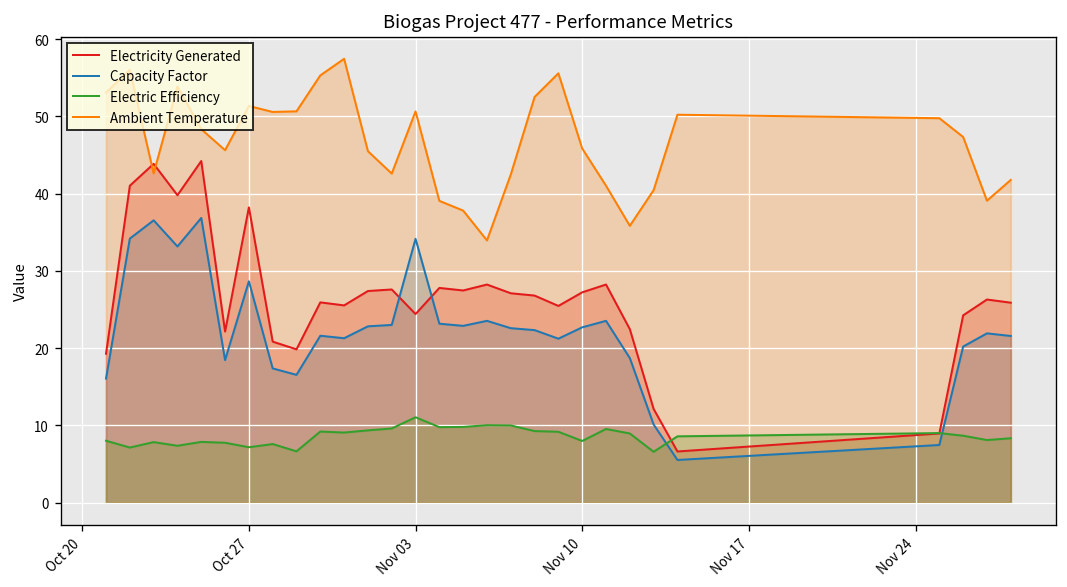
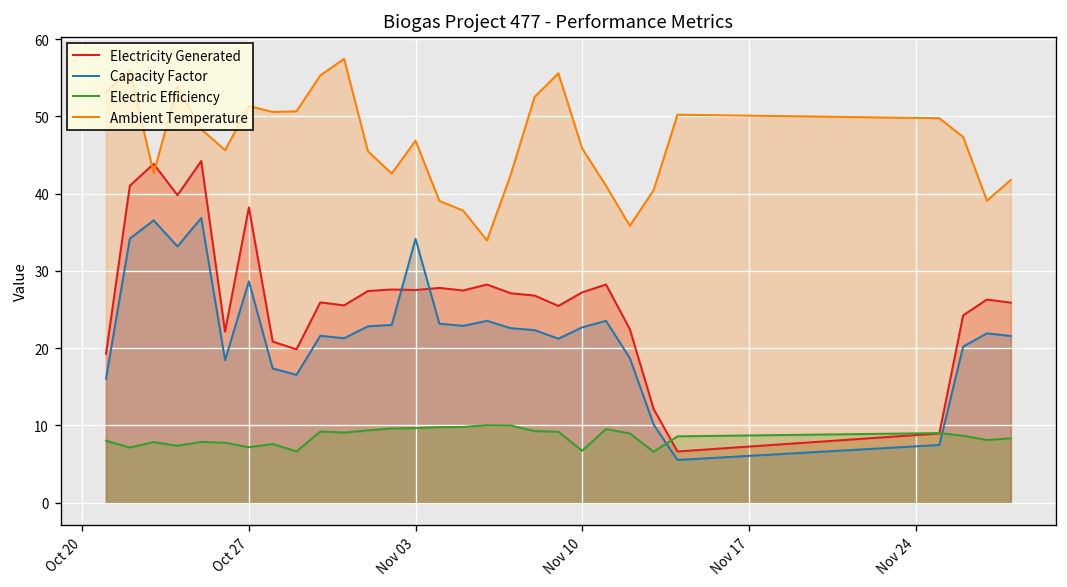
  {
    "Electricity Generated": {
      "Oct 27": 38,
-     "Nov 03": 24,
+     "Nov 03": 28,
      "Nov 10": 27
    },
    "Capacity Factor": {
      "Oct 27": 29,
      "Nov 03": 34,
      "Nov 10": 23
    },
    "Electric Efficiency": {
      "Oct 27": 7,
-     "Nov 03": 11,
-     "Nov 10": 8
+     "Nov 03": 10,
+     "Nov 10": 7
    },
    "Ambient Temperature": {
-     "Nov 03": 51,
+     "Nov 03": 47,
      "Nov 10": 46
    }
  }
